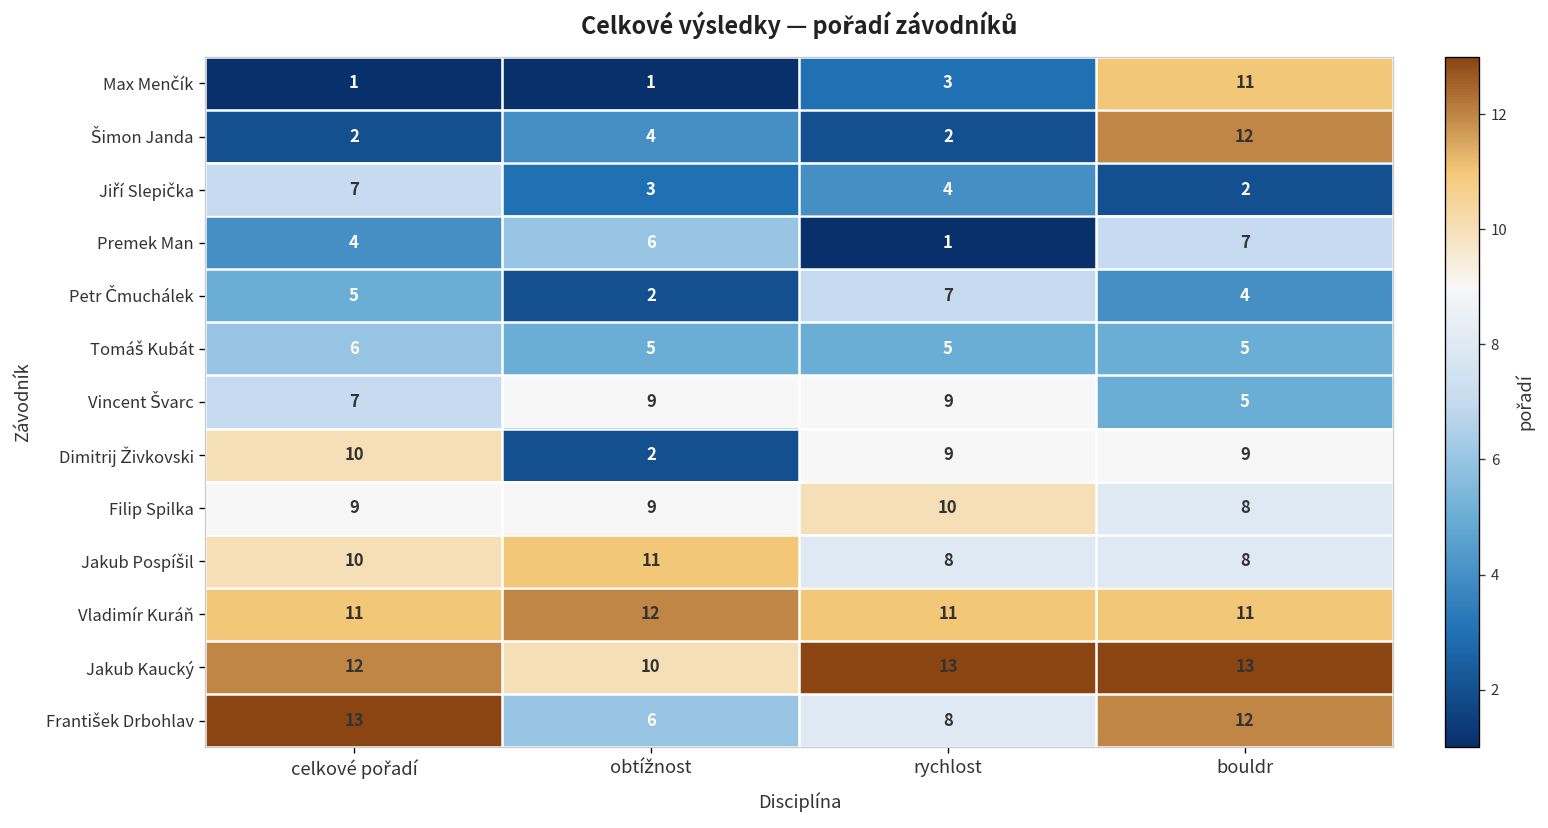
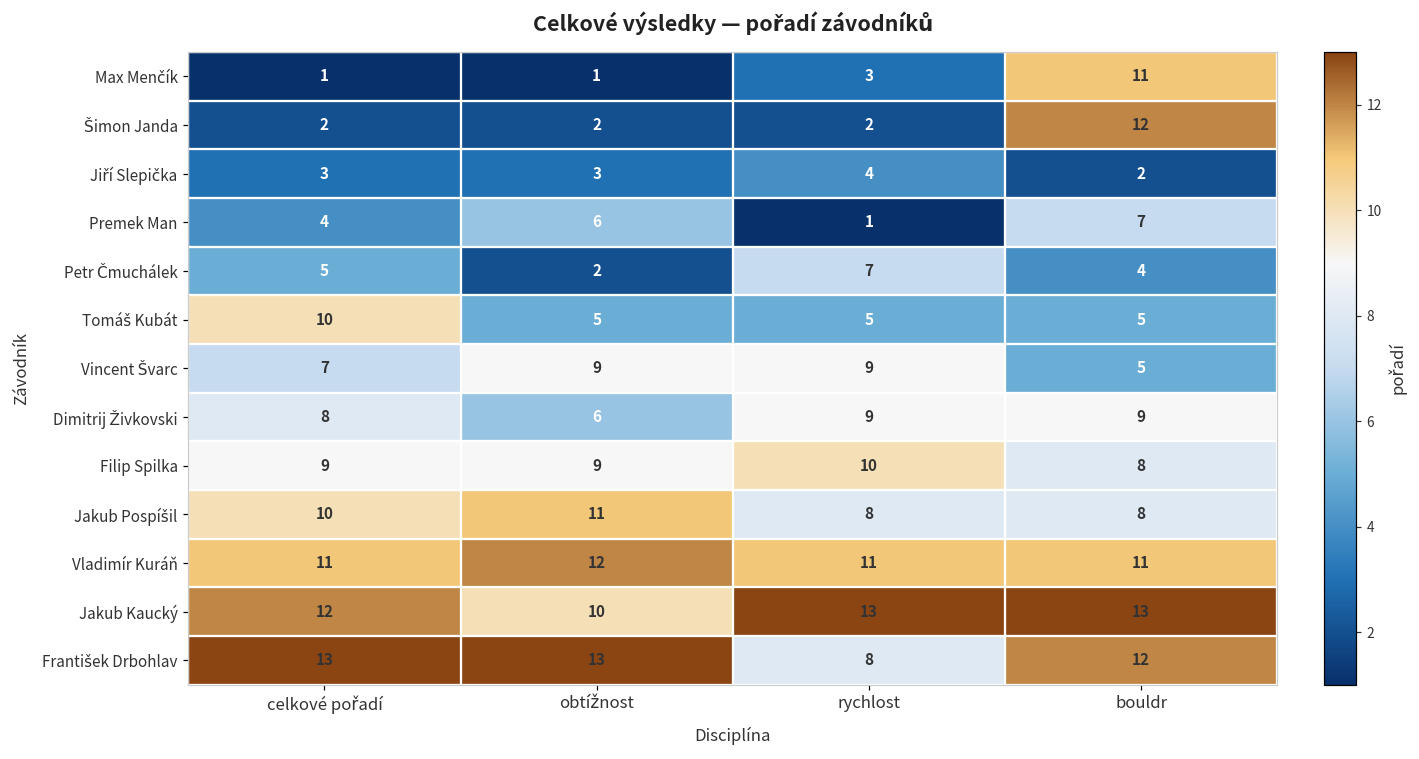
  {
    "Max Menčík": {
      "celkové pořadí": 1,
      "obtížnost": 1,
      "rychlost": 3,
      "bouldr": 11
    },
    "Šimon Janda": {
      "celkové pořadí": 2,
-     "obtížnost": 4,
+     "obtížnost": 2,
      "rychlost": 2,
      "bouldr": 12
    },
    "Jiří Slepička": {
-     "celkové pořadí": 7,
+     "celkové pořadí": 3,
      "obtížnost": 3,
      "rychlost": 4,
      "bouldr": 2
    },
    "Premek Man": {
      "celkové pořadí": 4,
      "obtížnost": 6,
      "rychlost": 1,
      "bouldr": 7
    },
    "Petr Čmuchálek": {
      "celkové pořadí": 5,
      "obtížnost": 2,
      "rychlost": 7,
      "bouldr": 4
    },
    "Tomáš Kubát": {
-     "celkové pořadí": 6,
+     "celkové pořadí": 10,
      "obtížnost": 5,
      "rychlost": 5,
      "bouldr": 5
    },
    "Vincent Švarc": {
      "celkové pořadí": 7,
      "obtížnost": 9,
      "rychlost": 9,
      "bouldr": 5
    },
    "Dimitrij Živkovski": {
-     "celkové pořadí": 10,
-     "obtížnost": 2,
+     "celkové pořadí": 8,
+     "obtížnost": 6,
      "rychlost": 9,
      "bouldr": 9
    },
    "Filip Spilka": {
      "celkové pořadí": 9,
      "obtížnost": 9,
      "rychlost": 10,
      "bouldr": 8
    },
    "Jakub Pospíšil": {
      "celkové pořadí": 10,
      "obtížnost": 11,
      "rychlost": 8,
      "bouldr": 8
    },
    "Vladimír Kuráň": {
      "celkové pořadí": 11,
      "obtížnost": 12,
      "rychlost": 11,
      "bouldr": 11
    },
    "Jakub Kaucký": {
      "celkové pořadí": 12,
      "obtížnost": 10,
      "rychlost": 13,
      "bouldr": 13
    },
    "František Drbohlav": {
      "celkové pořadí": 13,
-     "obtížnost": 6,
+     "obtížnost": 13,
      "rychlost": 8,
      "bouldr": 12
    }
  }
